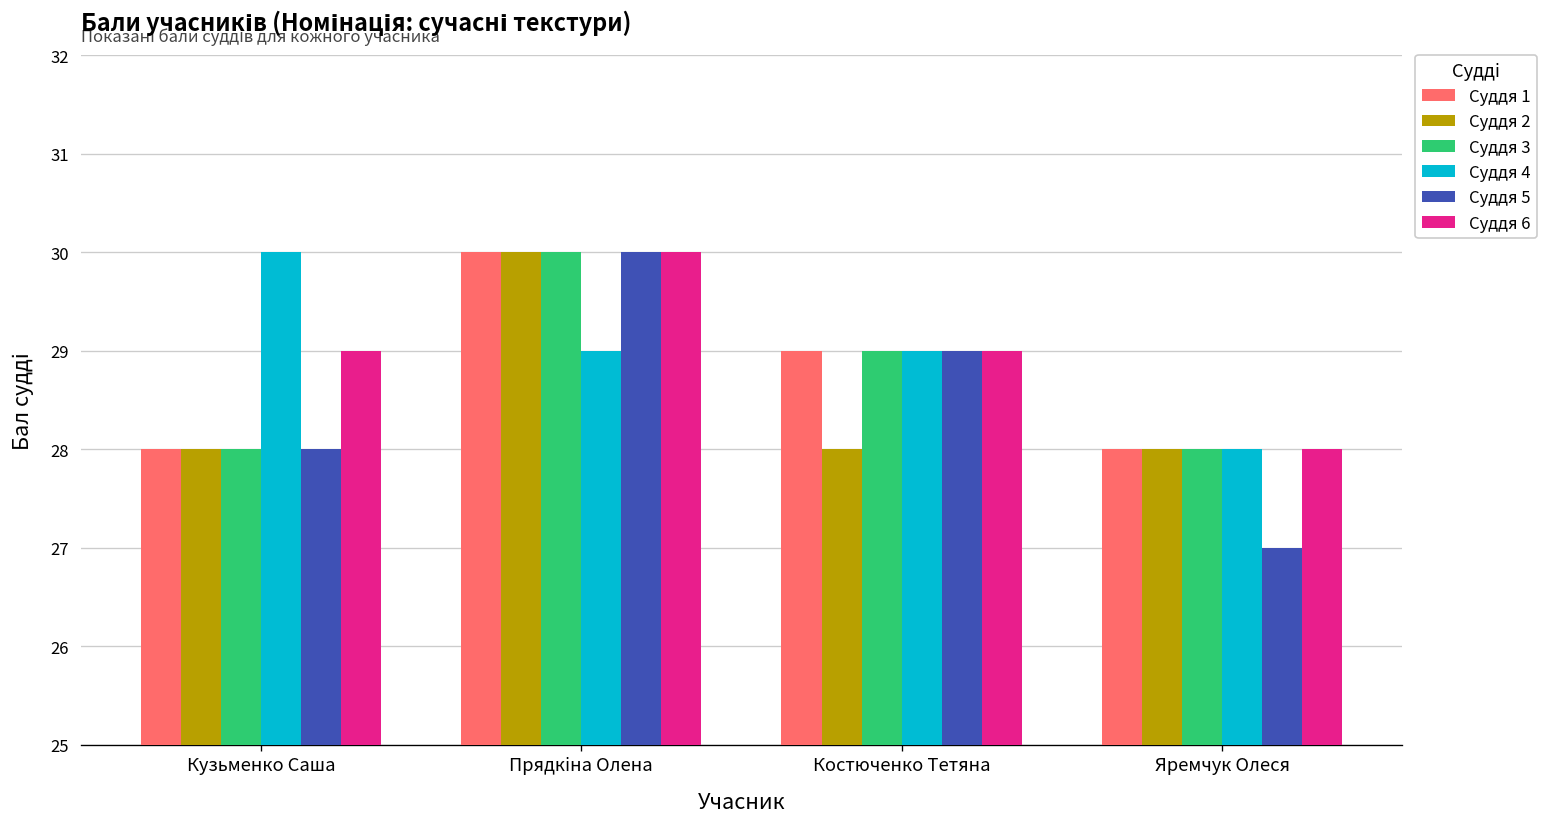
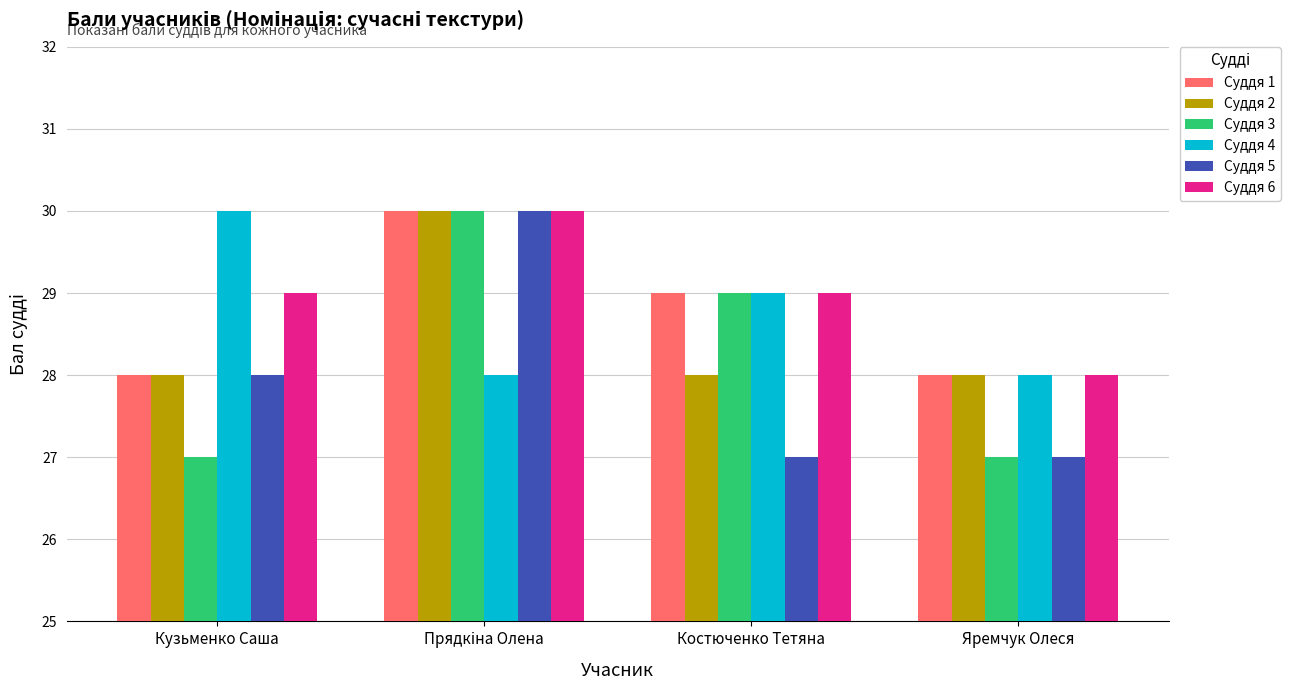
  {
    "Суддя 1": {
      "Кузьменко Саша": 28,
      "Прядкіна Олена": 30,
      "Костюченко Тетяна": 29,
      "Яремчук Олеся": 28
    },
    "Суддя 2": {
      "Кузьменко Саша": 28,
      "Прядкіна Олена": 30,
      "Костюченко Тетяна": 28,
      "Яремчук Олеся": 28
    },
    "Суддя 3": {
-     "Кузьменко Саша": 28,
+     "Кузьменко Саша": 27,
      "Прядкіна Олена": 30,
      "Костюченко Тетяна": 29,
-     "Яремчук Олеся": 28
+     "Яремчук Олеся": 27
    },
    "Суддя 4": {
      "Кузьменко Саша": 30,
-     "Прядкіна Олена": 29,
+     "Прядкіна Олена": 28,
      "Костюченко Тетяна": 29,
      "Яремчук Олеся": 28
    },
    "Суддя 5": {
      "Кузьменко Саша": 28,
      "Прядкіна Олена": 30,
-     "Костюченко Тетяна": 29,
+     "Костюченко Тетяна": 27,
      "Яремчук Олеся": 27
    },
    "Суддя 6": {
      "Кузьменко Саша": 29,
      "Прядкіна Олена": 30,
      "Костюченко Тетяна": 29,
      "Яремчук Олеся": 28
    }
  }
